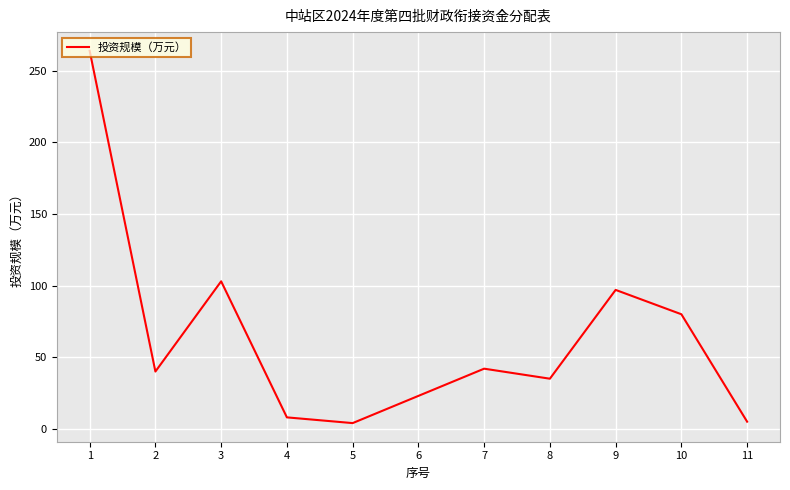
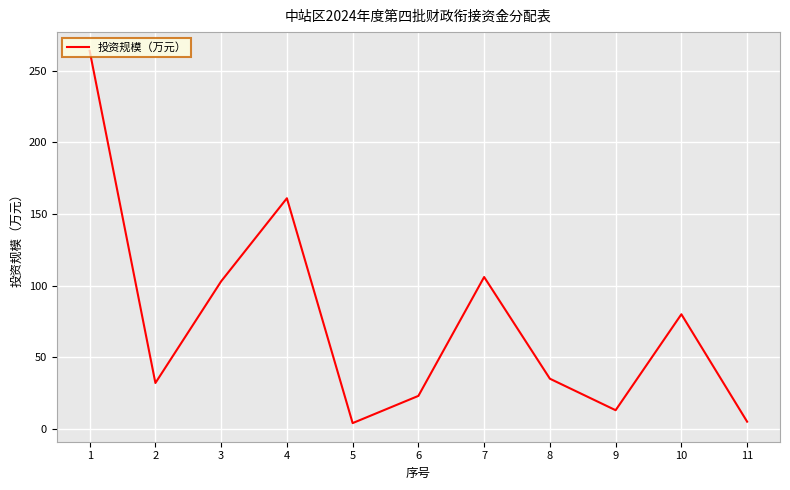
  {
-   "2": 40,
+   "2": 32,
    "3": 103,
-   "4": 8,
+   "4": 161,
    "5": 4,
    "6": 23,
-   "7": 42,
+   "7": 106,
    "8": 35,
-   "9": 97,
+   "9": 13,
    "10": 80,
    "11": 5
  }
